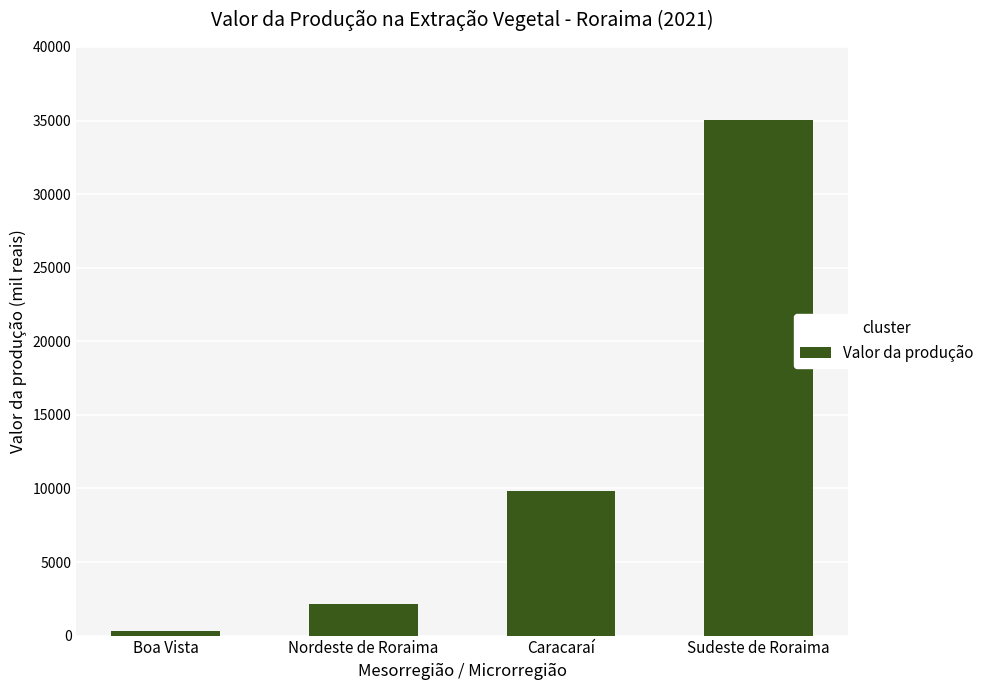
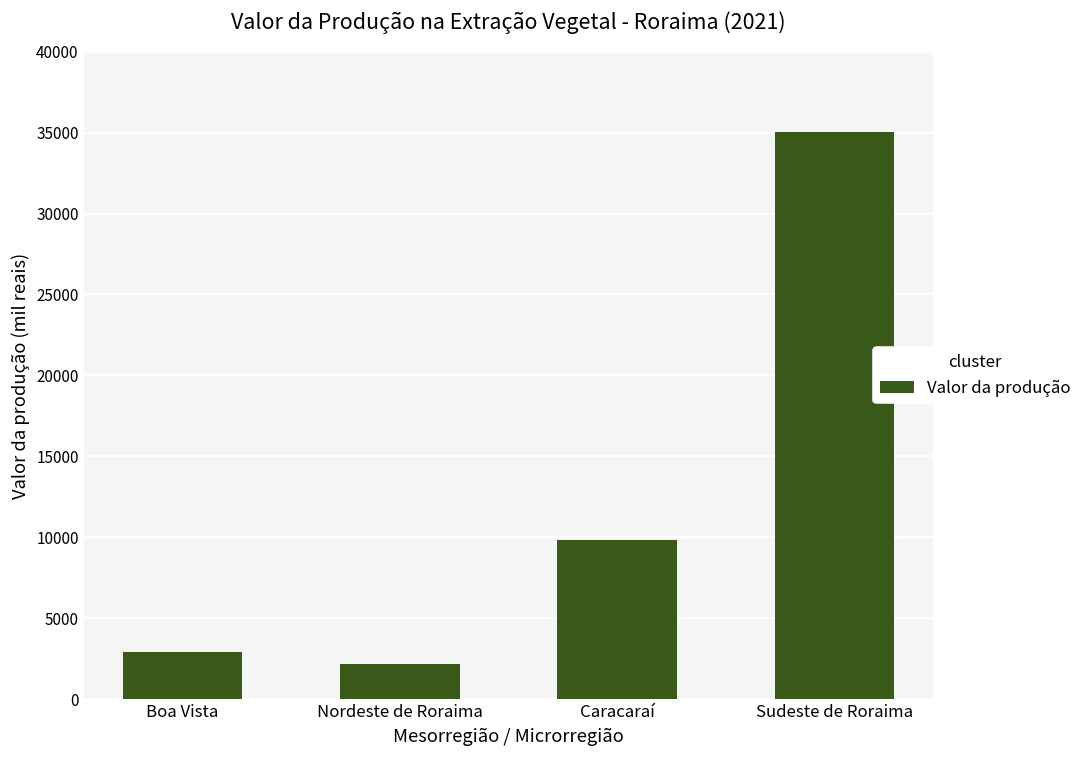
  {
-   "Boa Vista": 300,
+   "Boa Vista": 2900,
    "Nordeste de Roraima": 2200,
    "Caracaraí": 9800,
    "Sudeste de Roraima": 35000
  }
